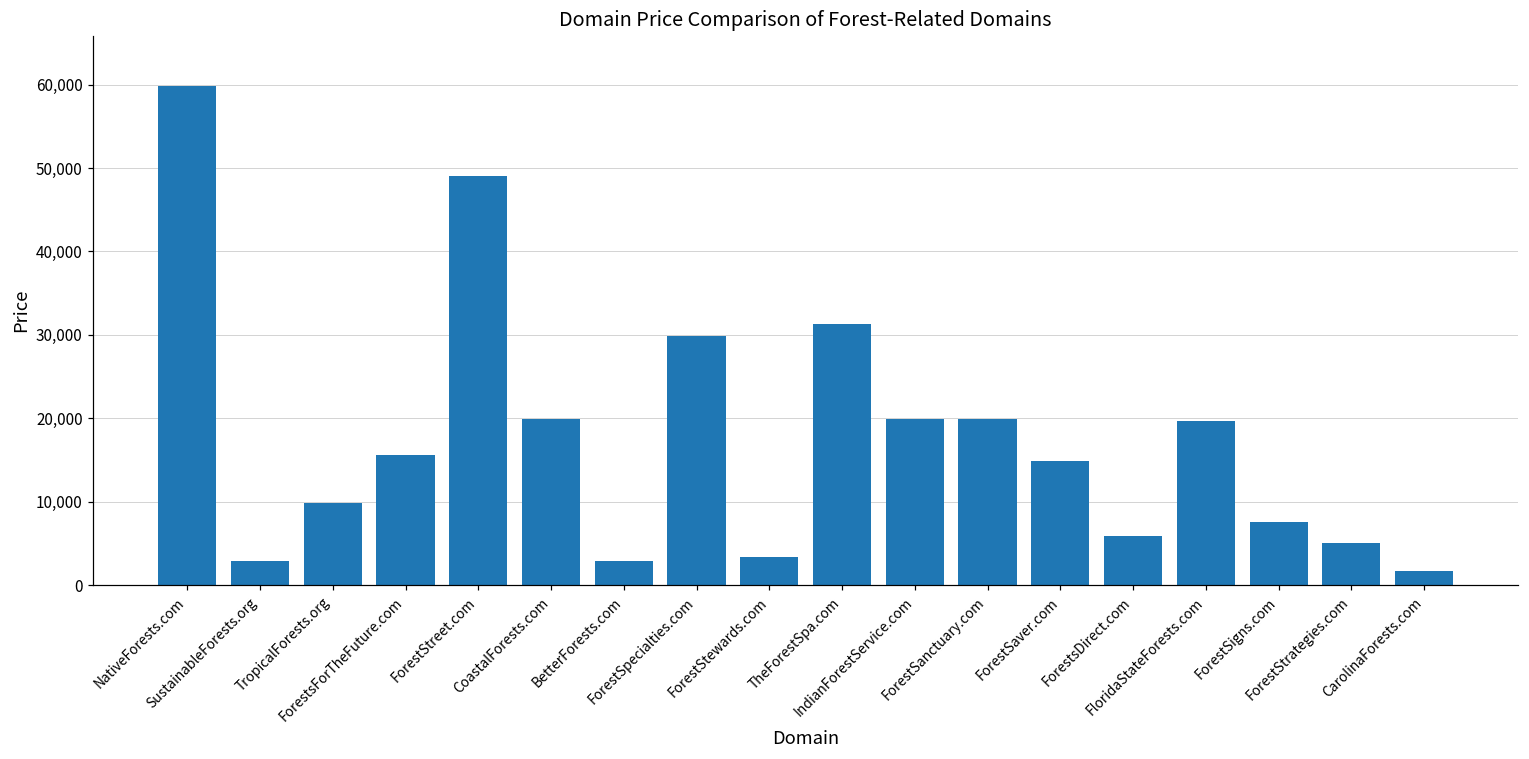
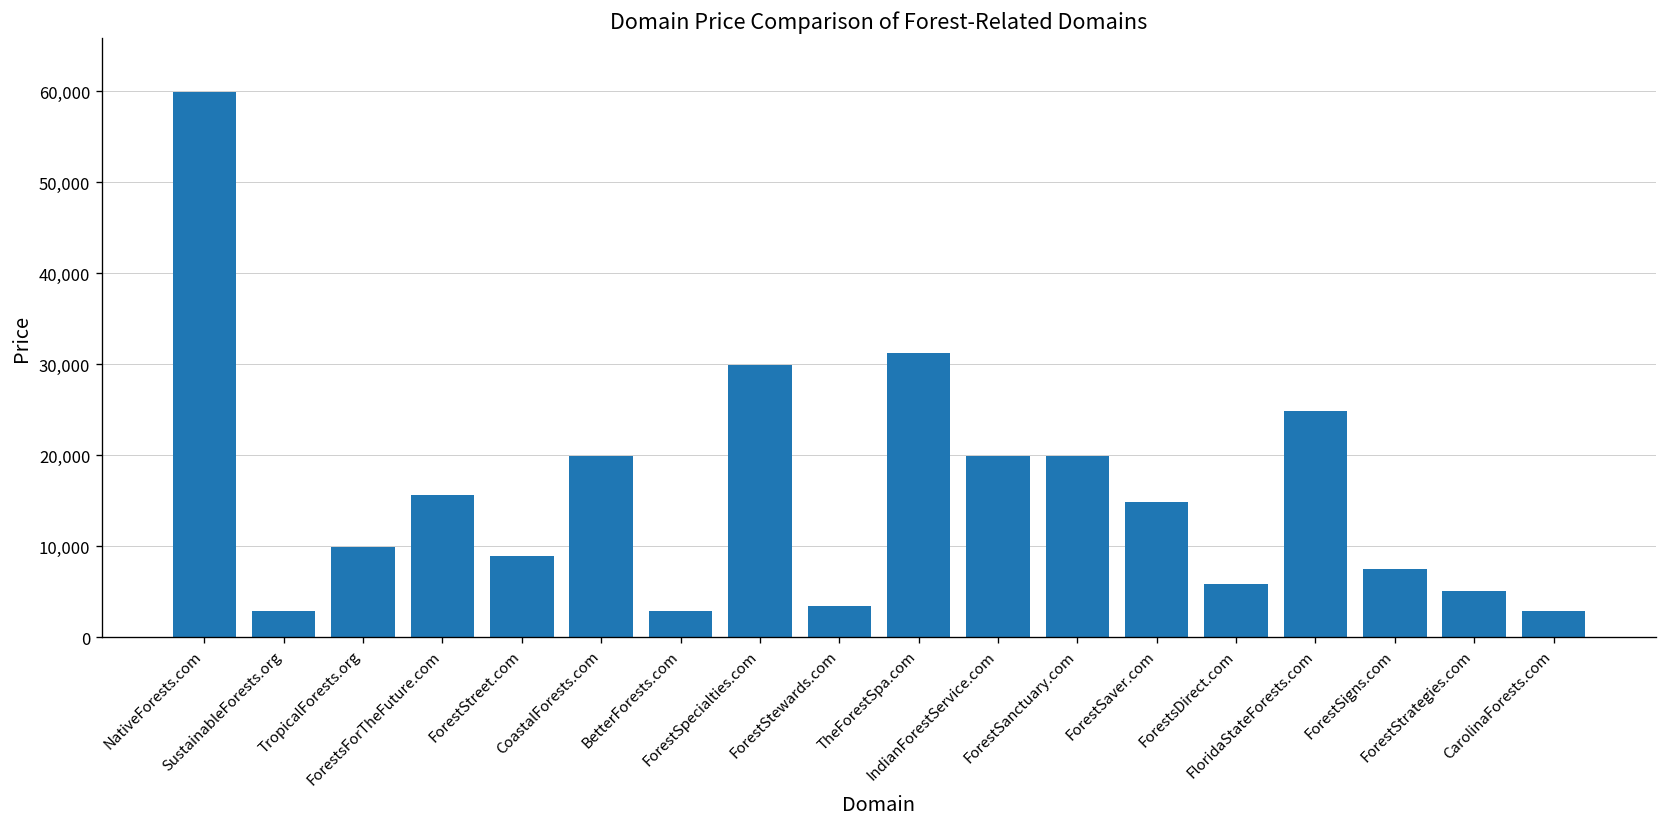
  {
    "NativeForests.com": "60,000",
    "SustainableForests.org": "3,000",
    "TropicalForests.org": "10,000",
    "ForestsForTheFuture.com": "16,000",
-   "ForestStreet.com": "49,000",
+   "ForestStreet.com": "9,000",
    "CoastalForests.com": "20,000",
    "BetterForests.com": "3,000",
    "ForestSpecialties.com": "30,000",
    "ForestStewards.com": "3,000",
    "TheForestSpa.com": "31,000",
    "IndianForestService.com": "20,000",
    "ForestSanctuary.com": "20,000",
    "ForestSaver.com": "15,000",
    "ForestsDirect.com": "6,000",
-   "FloridaStateForests.com": "20,000",
+   "FloridaStateForests.com": "25,000",
    "ForestSigns.com": "8,000",
    "ForestStrategies.com": "5,000",
-   "CarolinaForests.com": "2,000"
+   "CarolinaForests.com": "3,000"
  }
